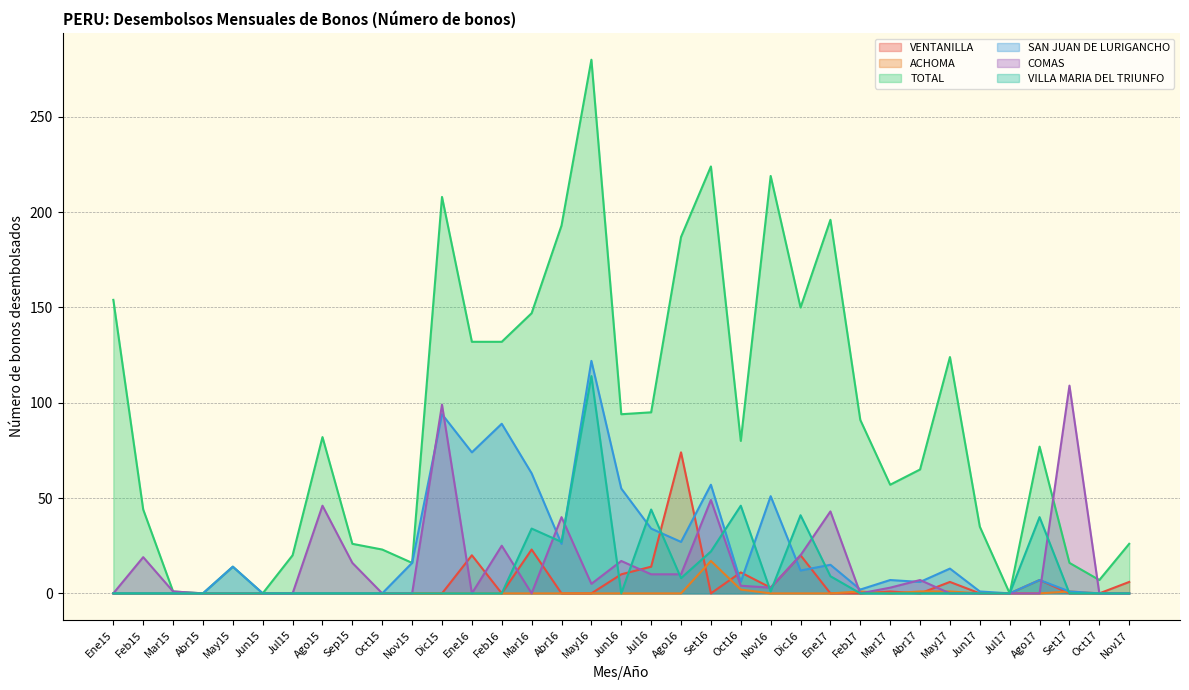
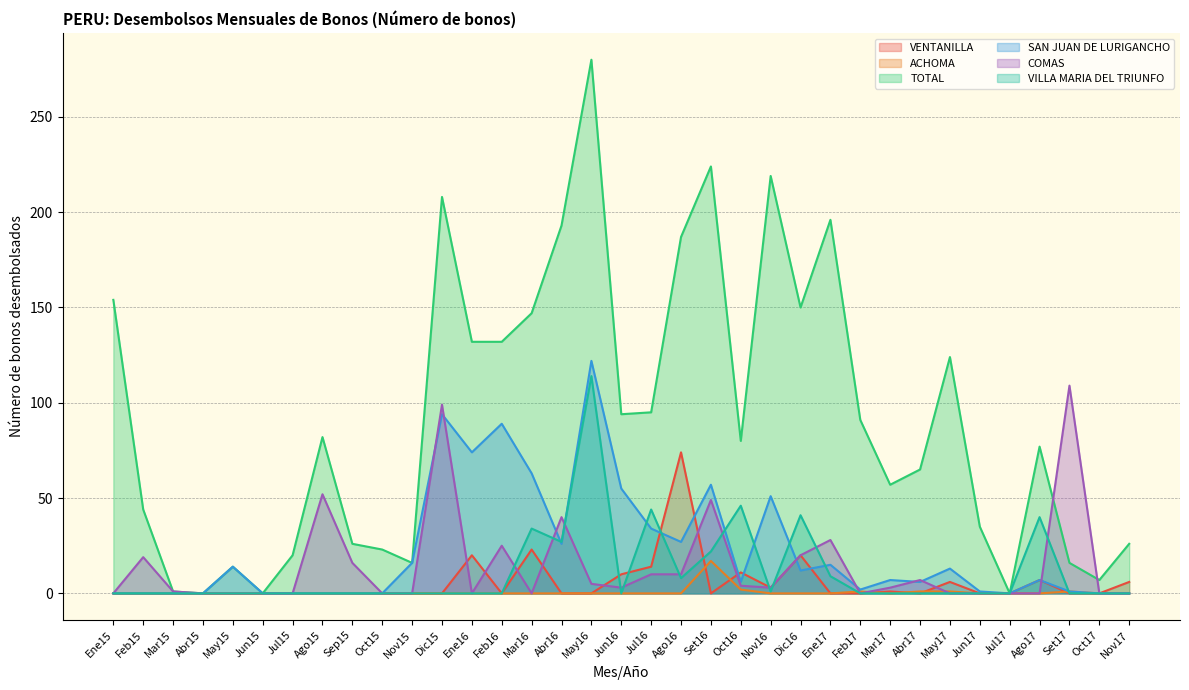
  {
    "COMAS": {
      "Feb15": 19,
-     "Ago15": 46,
+     "Ago15": 52,
      "Sep15": 16,
      "Dic15": 99,
      "Feb16": 25,
      "Abr16": 40,
      "May16": 5,
-     "Jun16": 17,
+     "Jun16": 3,
      "Jul16": 10,
      "Ago16": 10,
      "Set16": 49,
      "Oct16": 4,
-     "Ene17": 43,
+     "Ene17": 28,
      "Mar17": 3,
      "Set17": 109
    }
  }
